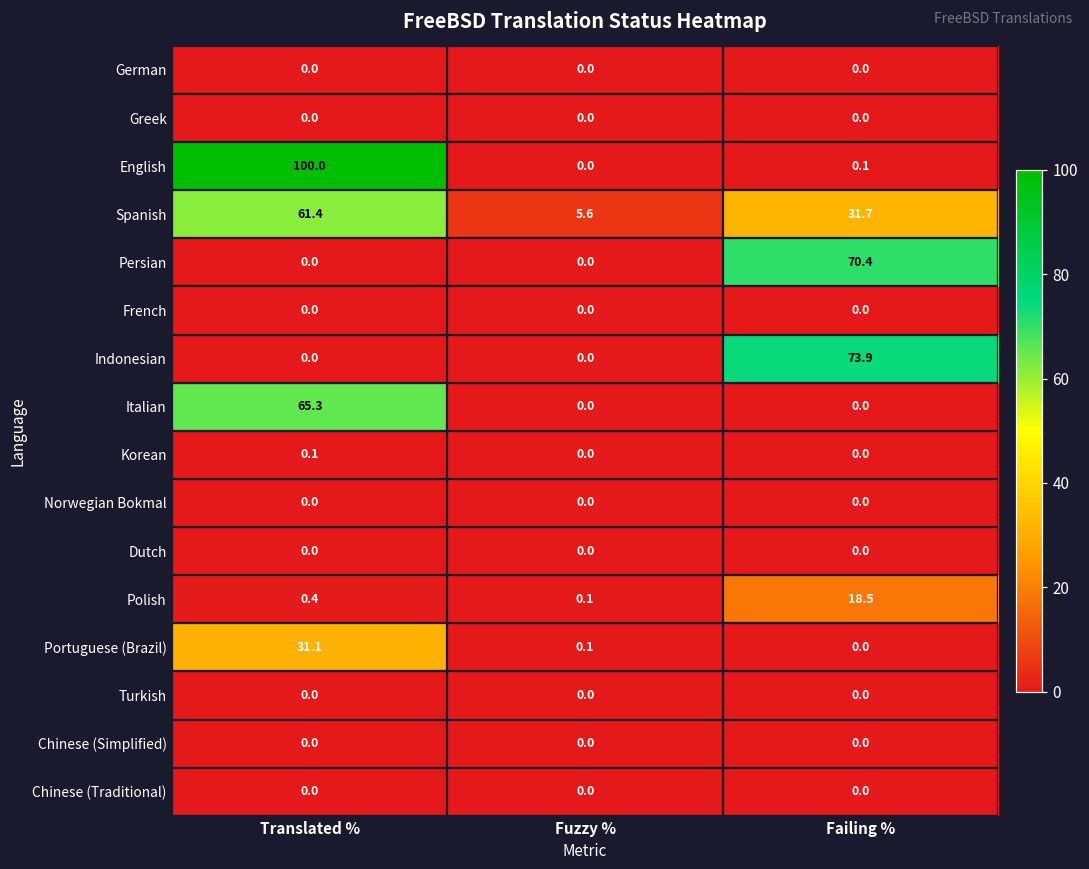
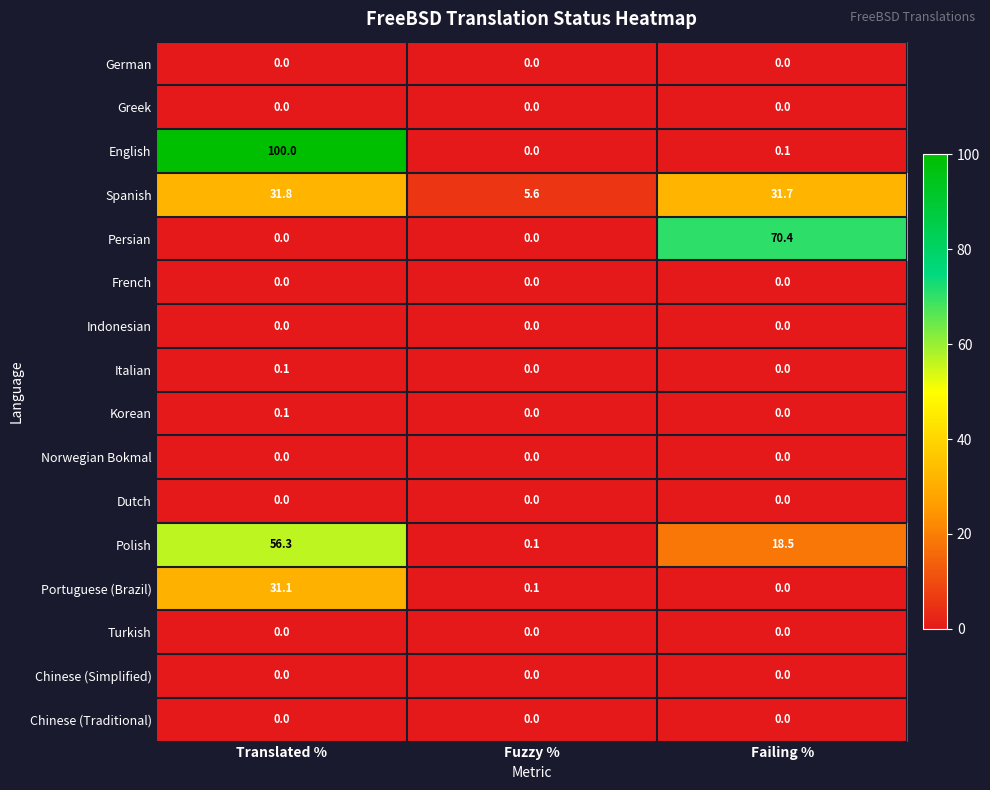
  {
    "German": {
      "Translated %": 0.0,
      "Fuzzy %": 0.0,
      "Failing %": 0.0
    },
    "Greek": {
      "Translated %": 0.0,
      "Fuzzy %": 0.0,
      "Failing %": 0.0
    },
    "English": {
      "Translated %": 100.0,
      "Fuzzy %": 0.0,
      "Failing %": 0.1
    },
    "Spanish": {
-     "Translated %": 61.4,
+     "Translated %": 31.8,
      "Fuzzy %": 5.6,
      "Failing %": 31.7
    },
    "Persian": {
      "Translated %": 0.0,
      "Fuzzy %": 0.0,
      "Failing %": 70.4
    },
    "French": {
      "Translated %": 0.0,
      "Fuzzy %": 0.0,
      "Failing %": 0.0
    },
    "Indonesian": {
      "Translated %": 0.0,
      "Fuzzy %": 0.0,
-     "Failing %": 73.9
+     "Failing %": 0.0
    },
    "Italian": {
-     "Translated %": 65.3,
+     "Translated %": 0.1,
      "Fuzzy %": 0.0,
      "Failing %": 0.0
    },
    "Korean": {
      "Translated %": 0.1,
      "Fuzzy %": 0.0,
      "Failing %": 0.0
    },
    "Norwegian Bokmal": {
      "Translated %": 0.0,
      "Fuzzy %": 0.0,
      "Failing %": 0.0
    },
    "Dutch": {
      "Translated %": 0.0,
      "Fuzzy %": 0.0,
      "Failing %": 0.0
    },
    "Polish": {
-     "Translated %": 0.4,
+     "Translated %": 56.3,
      "Fuzzy %": 0.1,
      "Failing %": 18.5
    },
    "Portuguese (Brazil)": {
      "Translated %": 31.1,
      "Fuzzy %": 0.1,
      "Failing %": 0.0
    },
    "Turkish": {
      "Translated %": 0.0,
      "Fuzzy %": 0.0,
      "Failing %": 0.0
    },
    "Chinese (Simplified)": {
      "Translated %": 0.0,
      "Fuzzy %": 0.0,
      "Failing %": 0.0
    },
    "Chinese (Traditional)": {
      "Translated %": 0.0,
      "Fuzzy %": 0.0,
      "Failing %": 0.0
    }
  }
